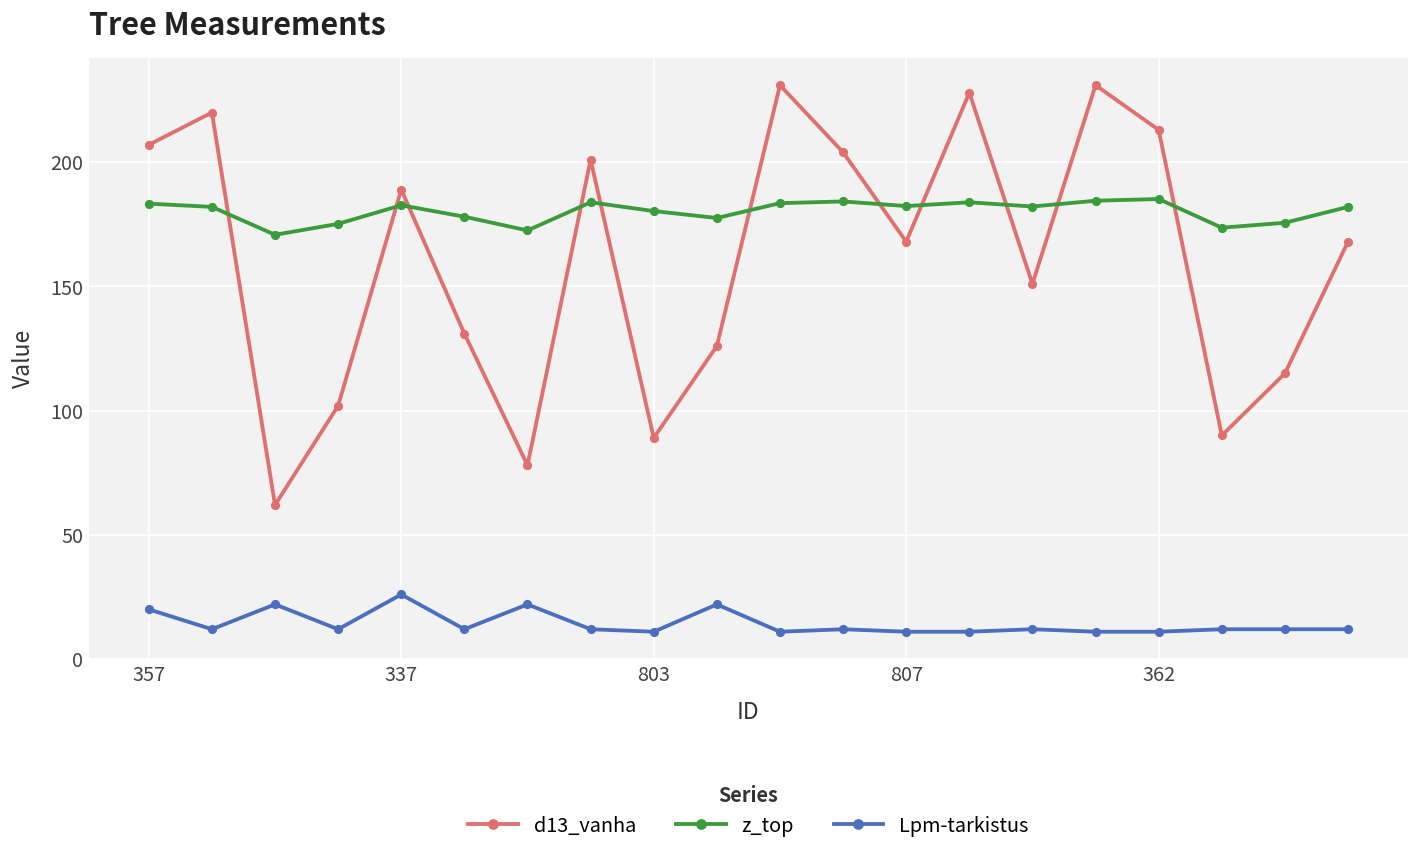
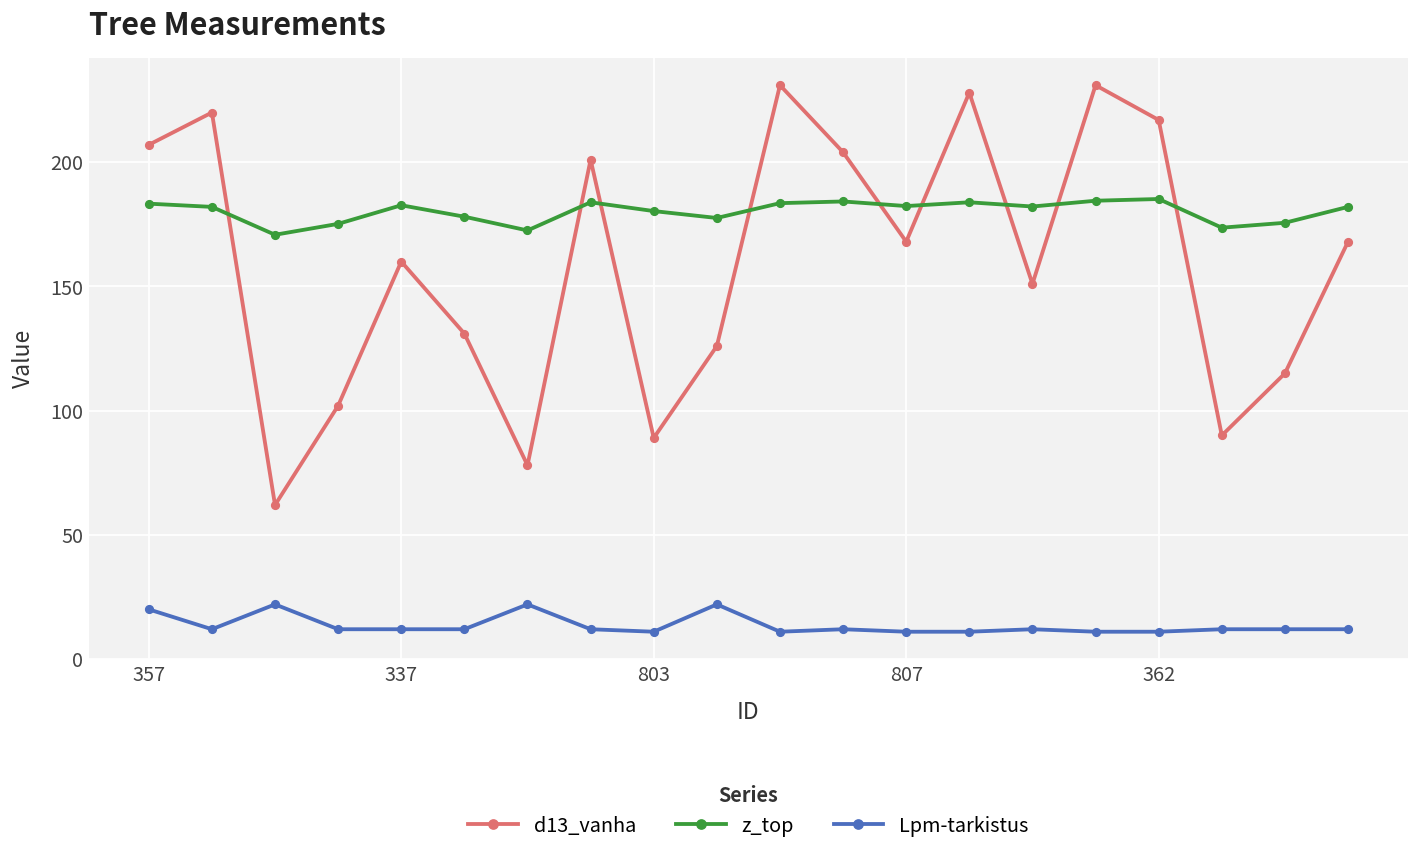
  {
    "d13_vanha": {
      "357": 207,
-     "337": 189,
+     "337": 160,
      "803": 89,
      "807": 168,
-     "362": 213
+     "362": 217
    },
    "z_top": {
      "357": 183,
      "337": 183,
      "803": 180,
      "807": 182,
      "362": 185
    },
    "Lpm-tarkistus": {
      "357": 20,
-     "337": 26,
+     "337": 12,
      "803": 11,
      "807": 11,
      "362": 11
    }
  }
